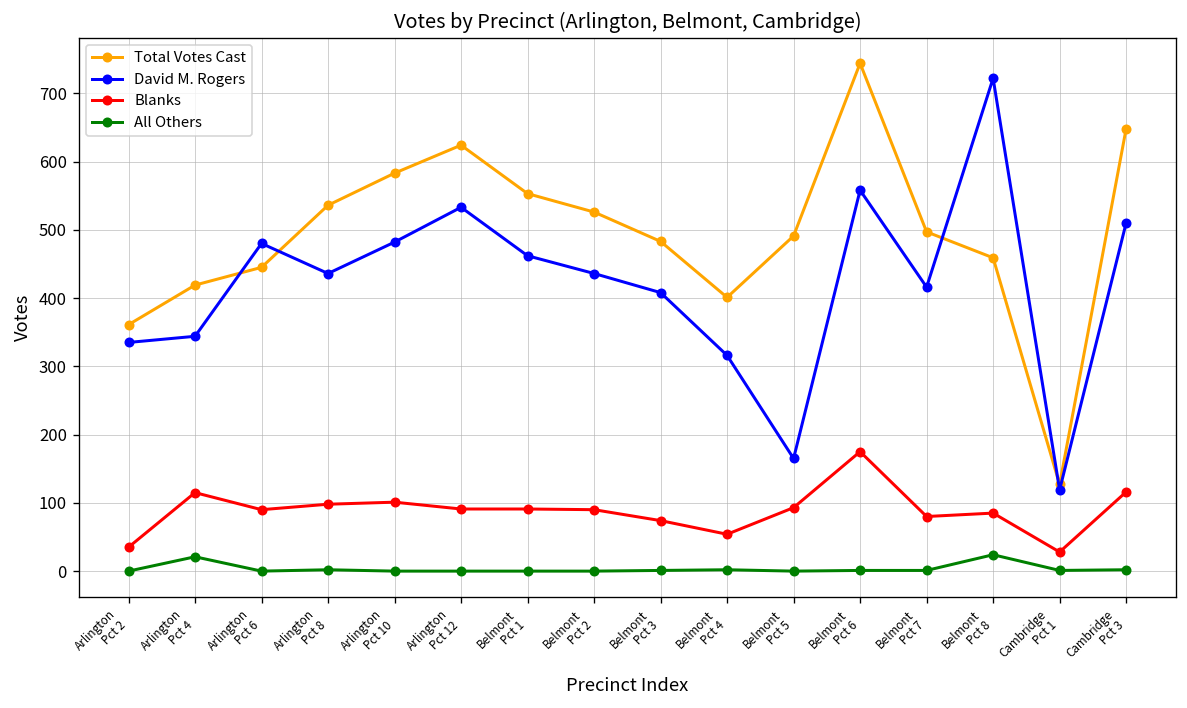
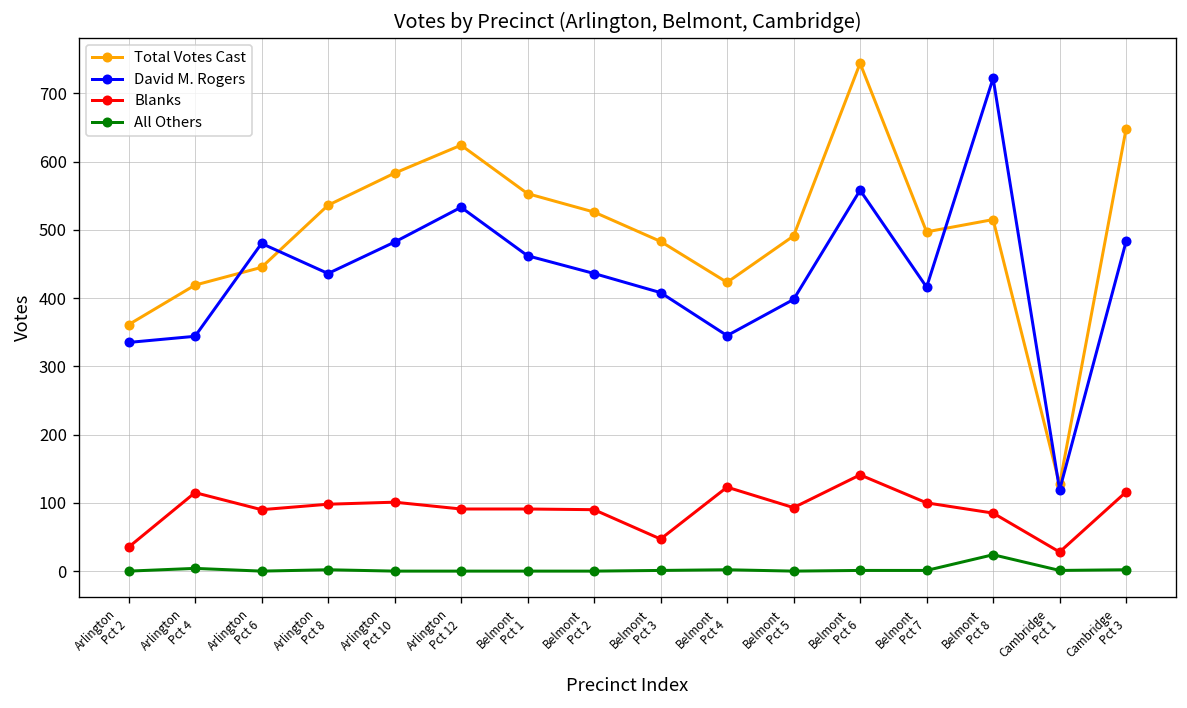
  {
    "Total Votes Cast": {
      "Arlington Pct 2": 360,
      "Arlington Pct 4": 420,
      "Arlington Pct 6": 450,
      "Arlington Pct 8": 540,
      "Arlington Pct 10": 580,
      "Arlington Pct 12": 620,
      "Belmont Pct 1": 550,
      "Belmont Pct 2": 530,
      "Belmont Pct 3": 480,
-     "Belmont Pct 4": 400,
+     "Belmont Pct 4": 420,
      "Belmont Pct 5": 490,
      "Belmont Pct 6": 740,
      "Belmont Pct 7": 500,
-     "Belmont Pct 8": 460,
+     "Belmont Pct 8": 520,
      "Cambridge Pct 1": 130,
      "Cambridge Pct 3": 650
    },
    "David M. Rogers": {
      "Arlington Pct 2": 340,
      "Arlington Pct 4": 340,
      "Arlington Pct 6": 480,
      "Arlington Pct 8": 440,
      "Arlington Pct 10": 480,
      "Arlington Pct 12": 530,
      "Belmont Pct 1": 460,
      "Belmont Pct 2": 440,
      "Belmont Pct 3": 410,
-     "Belmont Pct 4": 320,
-     "Belmont Pct 5": 170,
+     "Belmont Pct 4": 350,
+     "Belmont Pct 5": 400,
      "Belmont Pct 6": 560,
      "Belmont Pct 7": 420,
      "Belmont Pct 8": 720,
      "Cambridge Pct 1": 120,
-     "Cambridge Pct 3": 510
+     "Cambridge Pct 3": 480
    },
    "Blanks": {
      "Arlington Pct 2": 40,
      "Arlington Pct 4": 120,
      "Arlington Pct 6": 90,
      "Arlington Pct 8": 100,
      "Arlington Pct 10": 100,
      "Arlington Pct 12": 90,
      "Belmont Pct 1": 90,
      "Belmont Pct 2": 90,
-     "Belmont Pct 3": 70,
-     "Belmont Pct 4": 50,
+     "Belmont Pct 3": 50,
+     "Belmont Pct 4": 120,
      "Belmont Pct 5": 90,
-     "Belmont Pct 6": 180,
-     "Belmont Pct 7": 80,
+     "Belmont Pct 6": 140,
+     "Belmont Pct 7": 100,
      "Belmont Pct 8": 90,
      "Cambridge Pct 1": 30,
      "Cambridge Pct 3": 120
    },
    "All Others": {
      "Arlington Pct 2": 0,
-     "Arlington Pct 4": 20,
+     "Arlington Pct 4": 0,
      "Arlington Pct 6": 0,
      "Arlington Pct 8": 0,
      "Arlington Pct 10": 0,
      "Arlington Pct 12": 0,
      "Belmont Pct 1": 0,
      "Belmont Pct 2": 0,
      "Belmont Pct 3": 0,
      "Belmont Pct 4": 0,
      "Belmont Pct 5": 0,
      "Belmont Pct 6": 0,
      "Belmont Pct 7": 0,
      "Belmont Pct 8": 20,
      "Cambridge Pct 1": 0,
      "Cambridge Pct 3": 0
    }
  }
